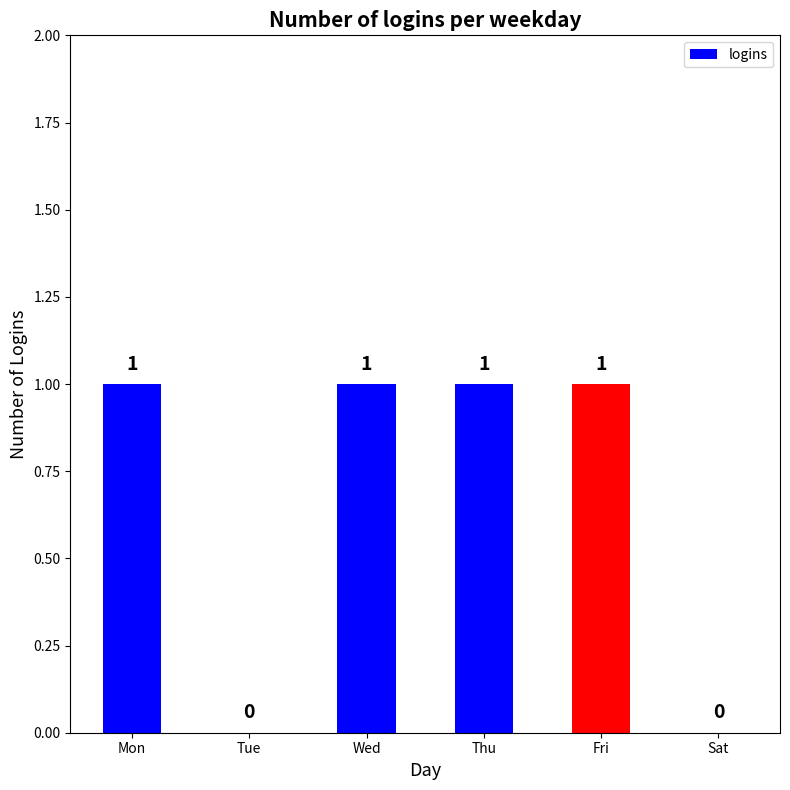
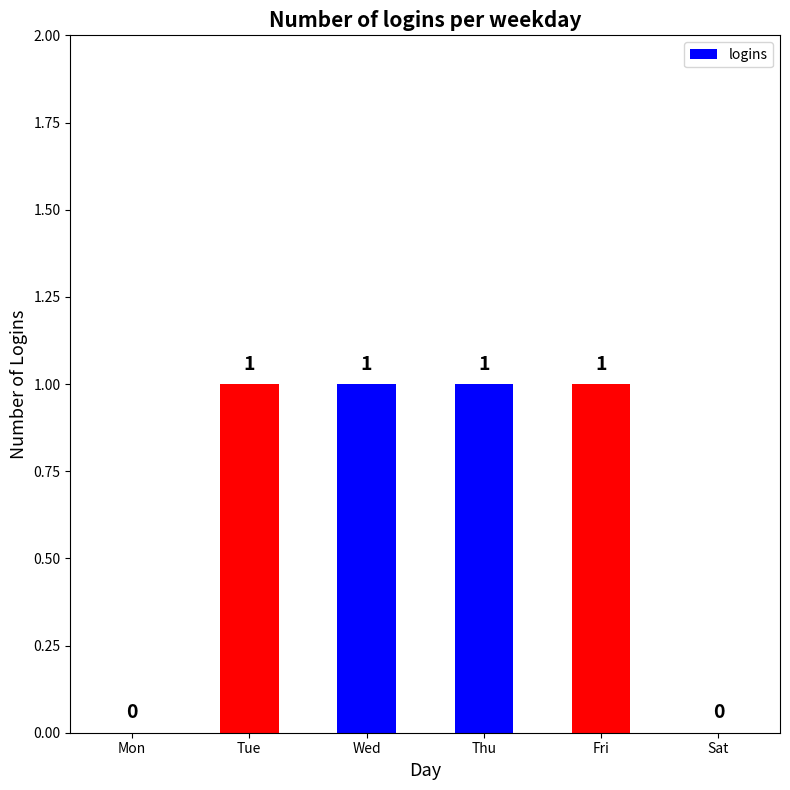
  {
-   "Mon": 1,
-   "Tue": 0,
+   "Mon": 0,
+   "Tue": 1,
    "Wed": 1,
    "Thu": 1,
    "Fri": 1,
    "Sat": 0
  }
